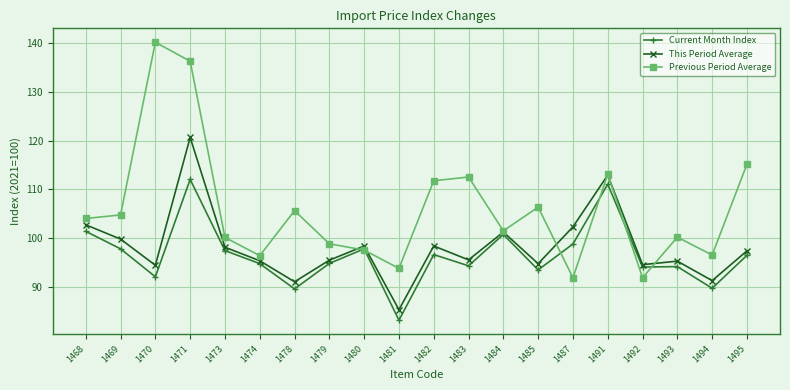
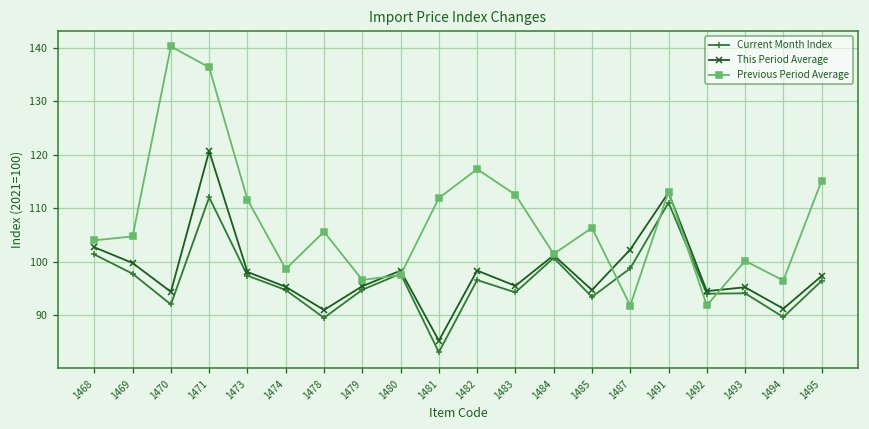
  {
    "Previous Period Average": {
      "1468": 104,
      "1469": 105,
      "1470": 140,
      "1471": 136,
-     "1473": 100,
-     "1474": 96,
+     "1473": 112,
+     "1474": 99,
      "1478": 106,
-     "1479": 99,
-     "1481": 94,
-     "1482": 112,
+     "1479": 97,
+     "1481": 112,
+     "1482": 117,
      "1483": 113,
      "1485": 106,
      "1487": 92,
      "1492": 92,
      "1493": 100,
      "1494": 97,
      "1495": 115
    }
  }
